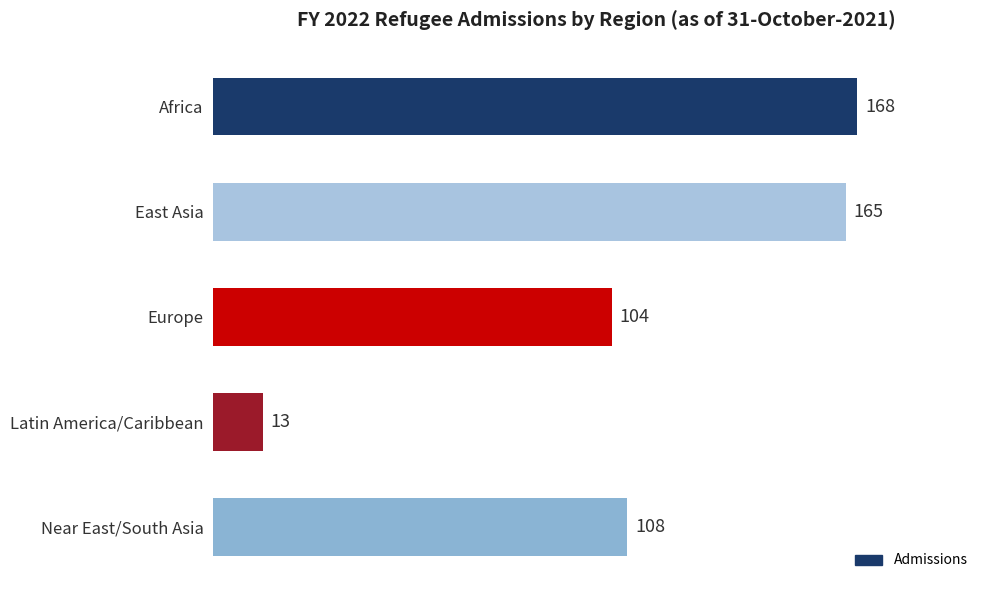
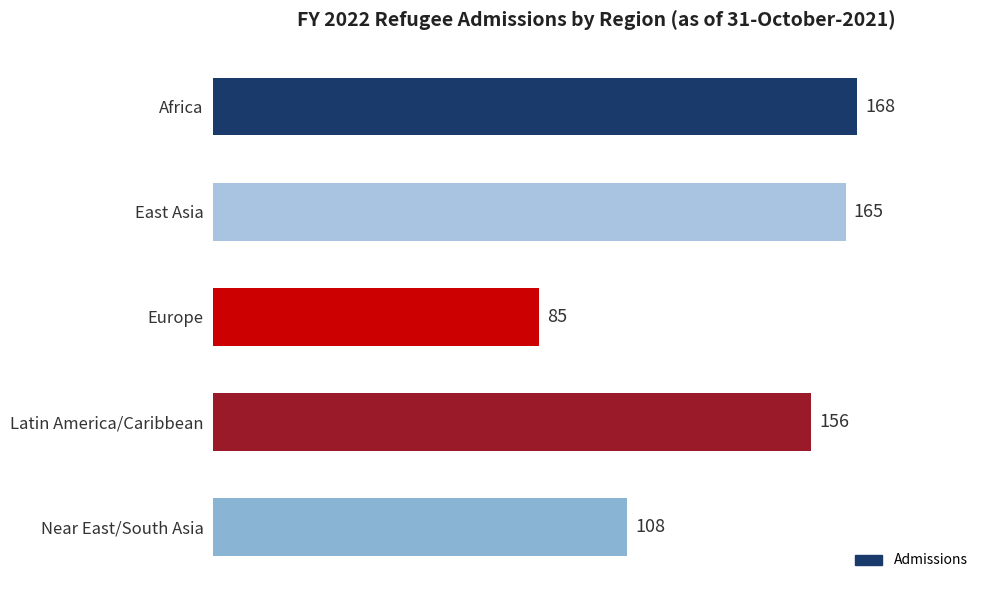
  {
    "Africa": 168,
    "East Asia": 165,
-   "Europe": 104,
-   "Latin America/Caribbean": 13,
+   "Europe": 85,
+   "Latin America/Caribbean": 156,
    "Near East/South Asia": 108
  }
